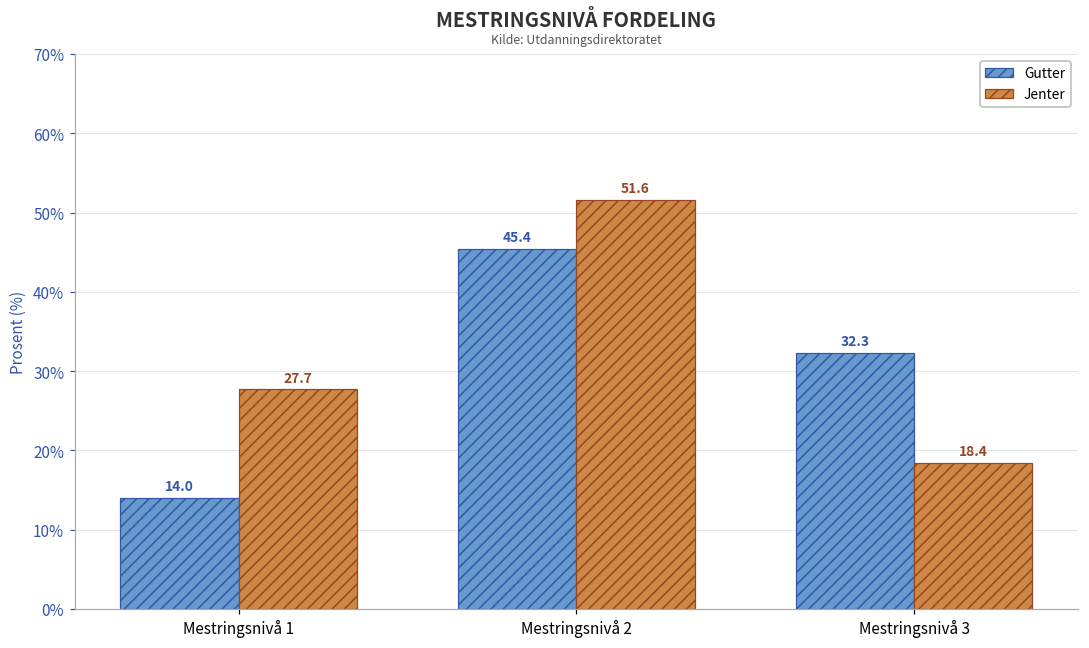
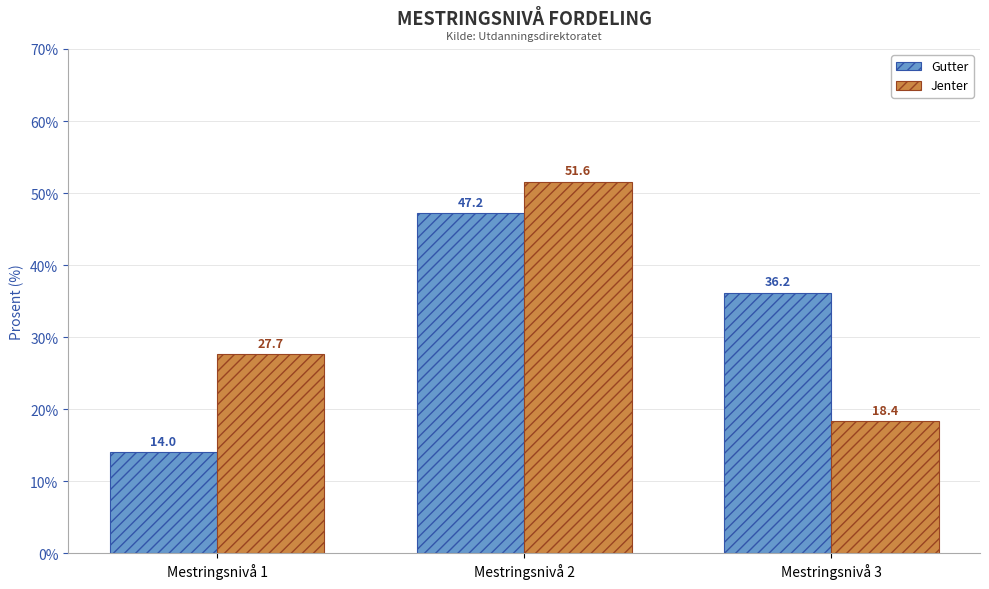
  {
    "Gutter": {
      "Mestringsnivå 1": 14.0,
-     "Mestringsnivå 2": 45.4,
-     "Mestringsnivå 3": 32.3
+     "Mestringsnivå 2": 47.2,
+     "Mestringsnivå 3": 36.2
    },
    "Jenter": {
      "Mestringsnivå 1": 27.7,
      "Mestringsnivå 2": 51.6,
      "Mestringsnivå 3": 18.4
    }
  }
